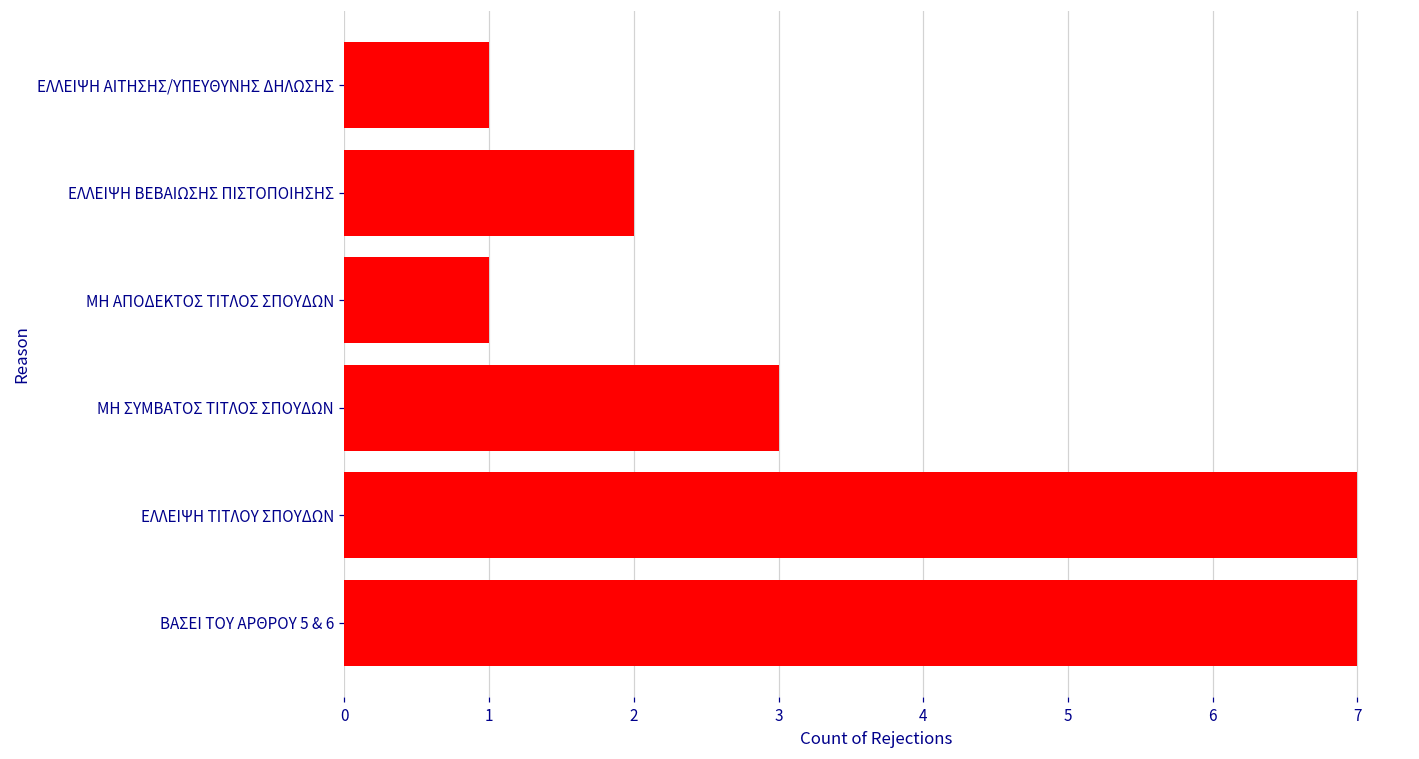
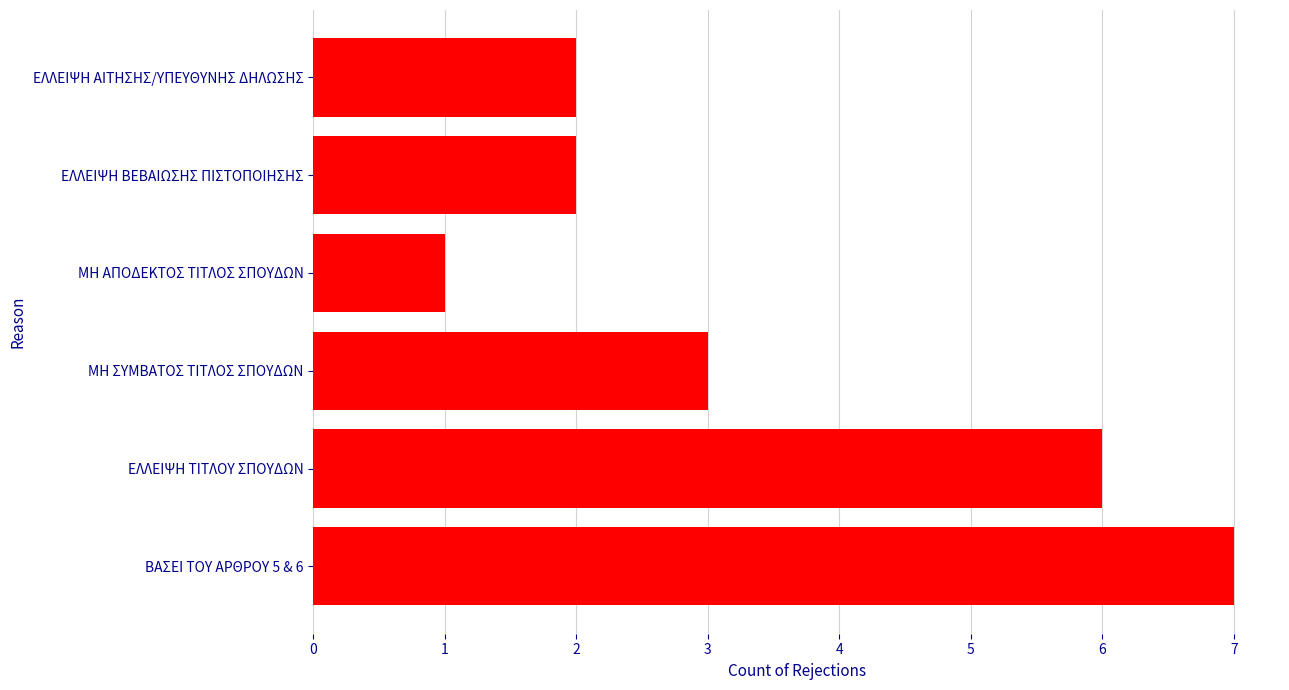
  {
-   "ΕΛΛΕΙΨΗ ΑΙΤΗΣΗΣ/ΥΠΕΥΘΥΝΗΣ ΔΗΛΩΣΗΣ": 1,
+   "ΕΛΛΕΙΨΗ ΑΙΤΗΣΗΣ/ΥΠΕΥΘΥΝΗΣ ΔΗΛΩΣΗΣ": 2,
    "ΕΛΛΕΙΨΗ ΒΕΒΑΙΩΣΗΣ ΠΙΣΤΟΠΟΙΗΣΗΣ": 2,
    "ΜΗ ΑΠΟΔΕΚΤΟΣ ΤΙΤΛΟΣ ΣΠΟΥΔΩΝ": 1,
    "ΜΗ ΣΥΜΒΑΤΟΣ ΤΙΤΛΟΣ ΣΠΟΥΔΩΝ": 3,
-   "ΕΛΛΕΙΨΗ ΤΙΤΛΟΥ ΣΠΟΥΔΩΝ": 7,
+   "ΕΛΛΕΙΨΗ ΤΙΤΛΟΥ ΣΠΟΥΔΩΝ": 6,
    "ΒΑΣΕΙ ΤΟΥ ΑΡΘΡΟΥ 5 & 6": 7
  }
